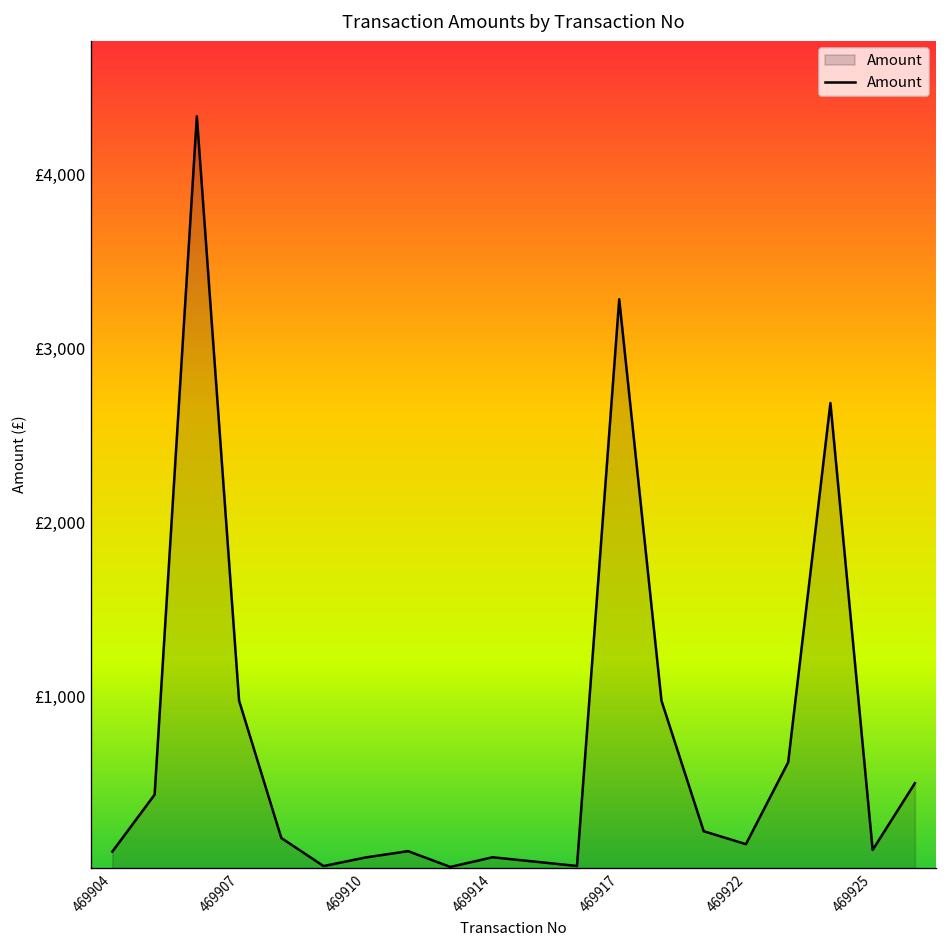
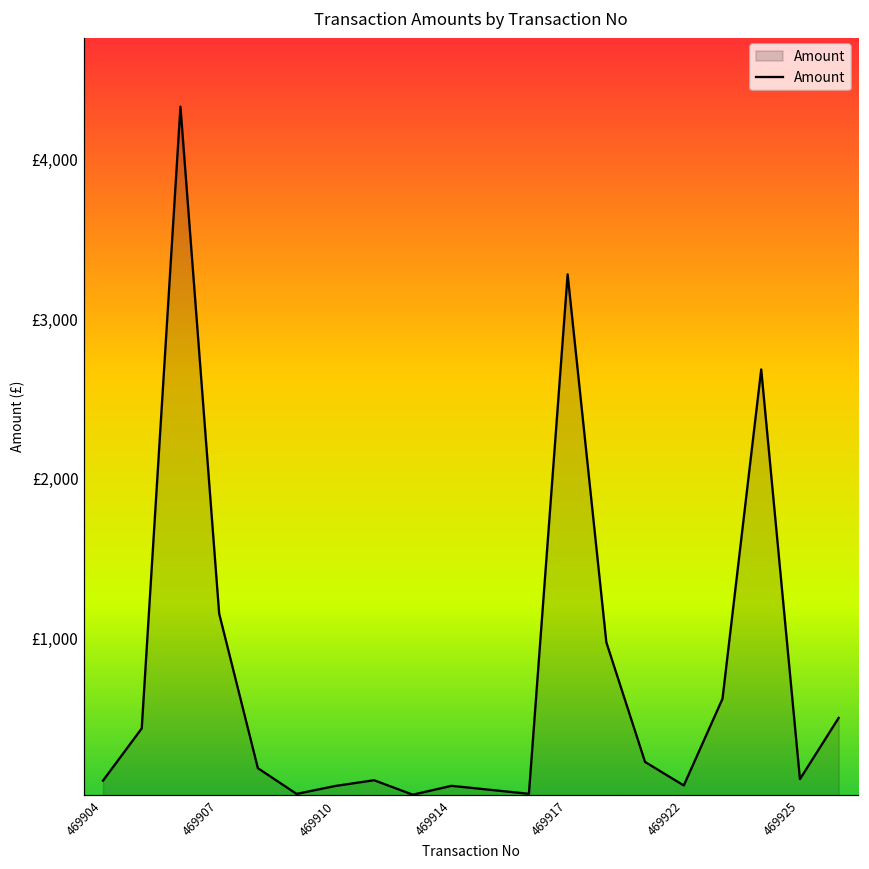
  {
    "469904": "£110",
-   "469907": "£980",
+   "469907": "£1,150",
    "469910": "£70",
    "469914": "£70",
    "469917": "£3,280",
-   "469922": "£150",
+   "469922": "£80",
    "469925": "£120"
  }
